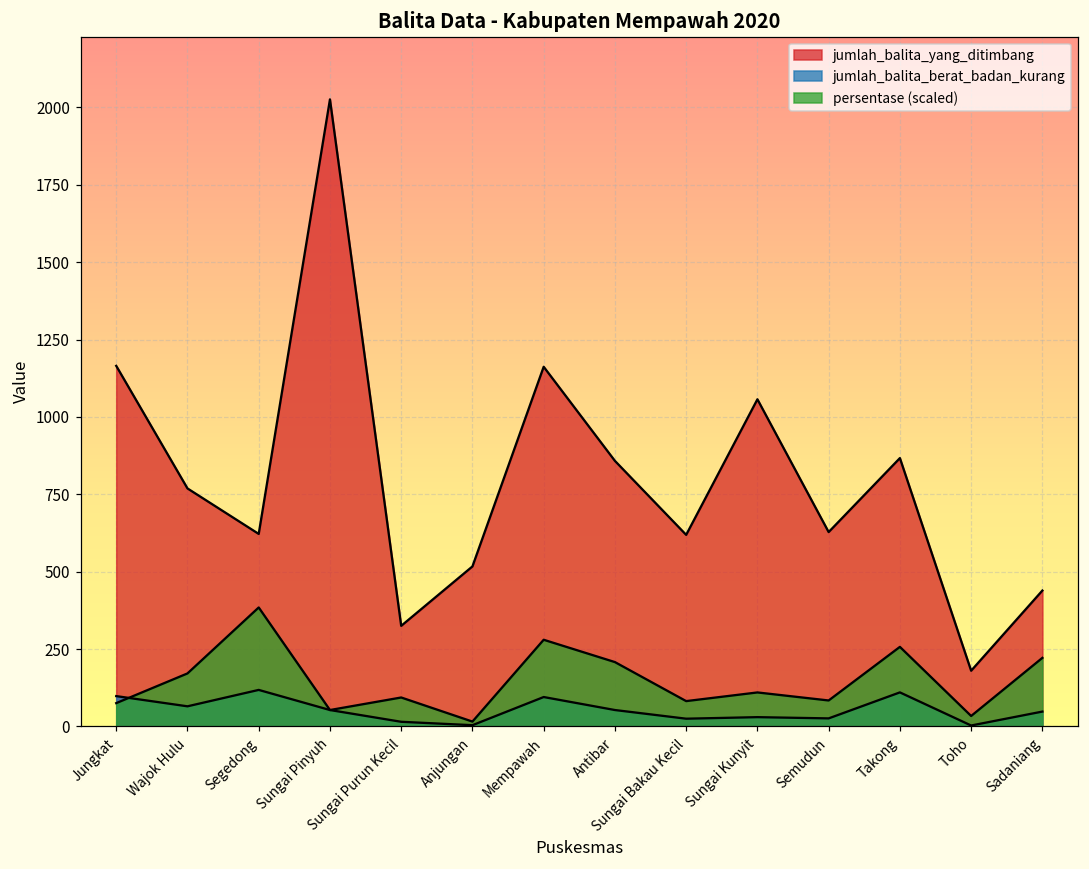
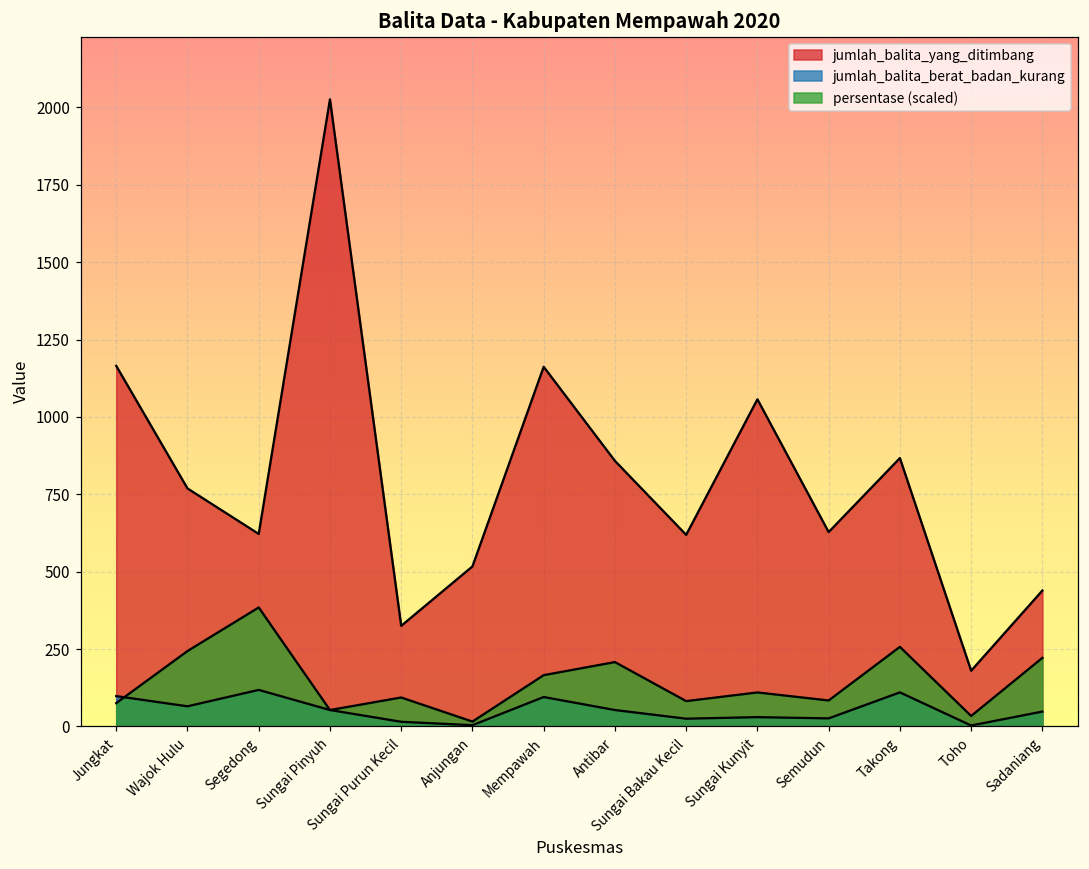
  {
    "jumlah_balita_yang_ditimbang": {
      "Jungkat": 1170,
      "Wajok Hulu": 770,
      "Segedong": 620,
      "Sungai Pinyuh": 2030,
      "Sungai Purun Kecil": 330,
      "Anjungan": 520,
      "Mempawah": 1160,
      "Antibar": 860,
      "Sungai Bakau Kecil": 620,
      "Sungai Kunyit": 1060,
      "Semudun": 630,
      "Takong": 870,
      "Toho": 180,
      "Sadaniang": 440
    },
    "jumlah_balita_berat_badan_kurang": {
      "Jungkat": 100,
      "Wajok Hulu": 70,
      "Segedong": 120,
      "Sungai Purun Kecil": 20,
      "Anjungan": 0,
      "Mempawah": 100,
      "Antibar": 50,
      "Sungai Bakau Kecil": 30,
      "Sungai Kunyit": 30,
      "Semudun": 30,
      "Takong": 110,
      "Toho": 0,
      "Sadaniang": 50
    },
    "persentase (scaled)": {
      "Jungkat": 80,
-     "Wajok Hulu": 170,
+     "Wajok Hulu": 240,
      "Segedong": 380,
      "Sungai Purun Kecil": 90,
      "Anjungan": 20,
-     "Mempawah": 280,
+     "Mempawah": 170,
      "Antibar": 210,
      "Sungai Bakau Kecil": 80,
      "Sungai Kunyit": 110,
      "Semudun": 80,
      "Takong": 260,
      "Toho": 30,
      "Sadaniang": 220
    }
  }
